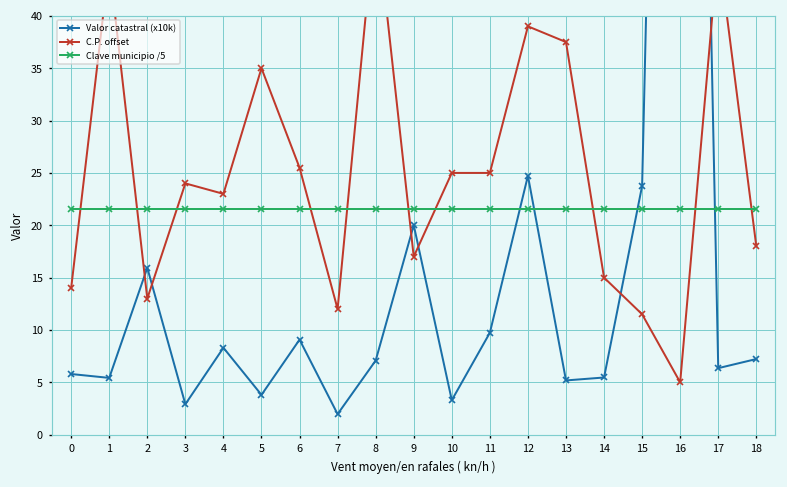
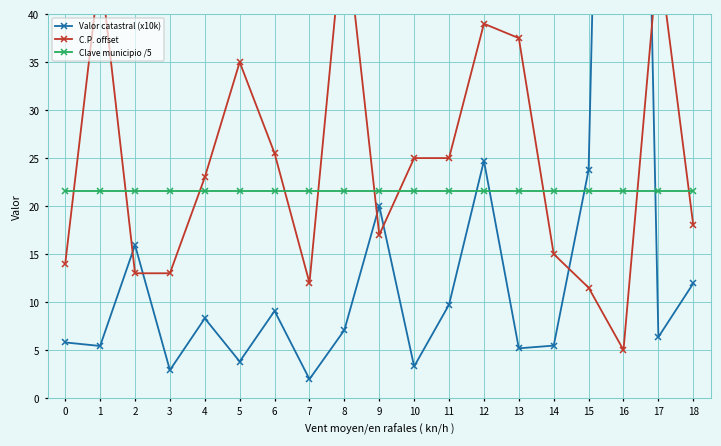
  {
    "Valor catastral (x10k)": {
      "0": 6,
      "1": 5,
      "2": 16,
      "3": 3,
      "4": 8,
      "5": 4,
      "6": 9,
      "7": 2,
      "8": 7,
      "9": 20,
      "10": 3,
      "11": 10,
      "12": 25,
      "13": 5,
      "14": 5,
      "15": 24,
      "17": 6,
-     "18": 7
+     "18": 12
    },
    "C.P. offset": {
      "0": 14,
      "2": 13,
-     "3": 24,
+     "3": 13,
      "4": 23,
      "5": 35,
      "6": 26,
      "7": 12,
      "9": 17,
      "10": 25,
      "11": 25,
      "12": 39,
      "13": 38,
      "14": 15,
      "15": 12,
      "16": 5,
      "18": 18
    },
    "Clave municipio /5": {
      "0": 22,
      "1": 22,
      "2": 22,
      "3": 22,
      "4": 22,
      "5": 22,
      "6": 22,
      "7": 22,
      "8": 22,
      "9": 22,
      "10": 22,
      "11": 22,
      "12": 22,
      "13": 22,
      "14": 22,
      "15": 22,
      "16": 22,
      "17": 22,
      "18": 22
    }
  }
